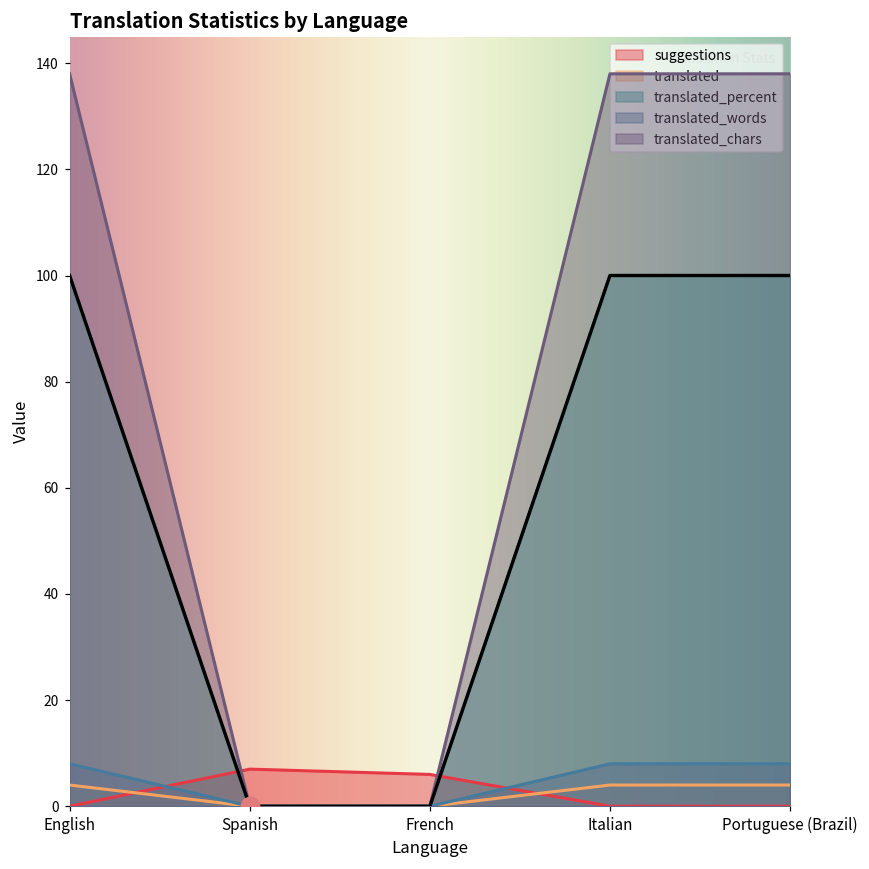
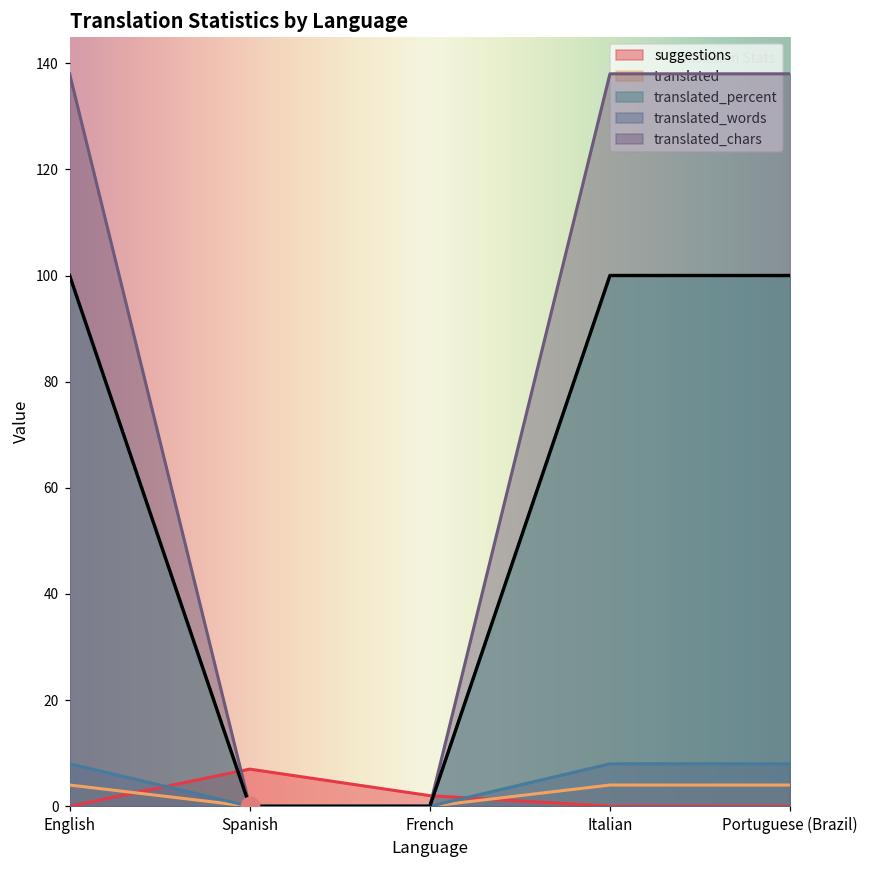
  {
    "suggestions": {
      "English": 0,
      "Spanish": 7,
-     "French": 6,
+     "French": 2,
      "Italian": 0,
      "Portuguese (Brazil)": 0
    }
  }
